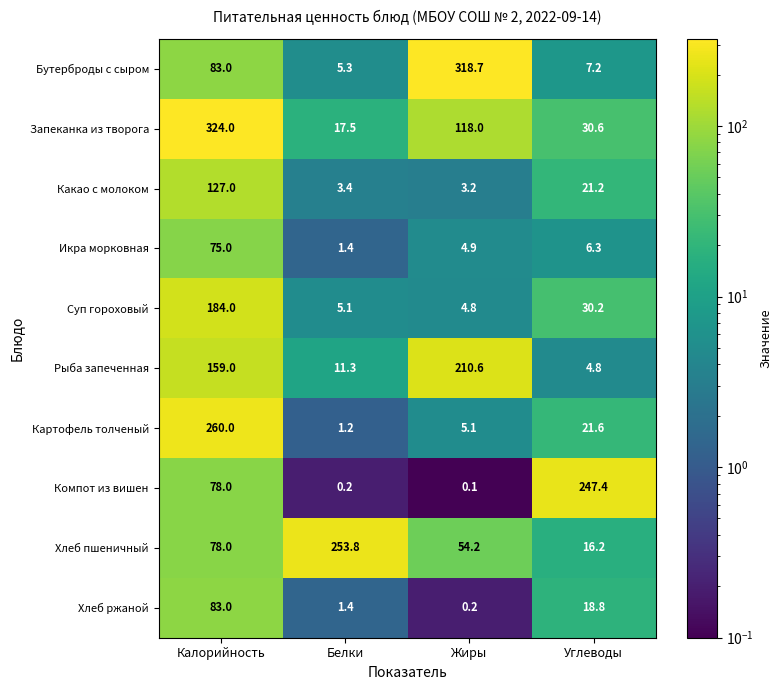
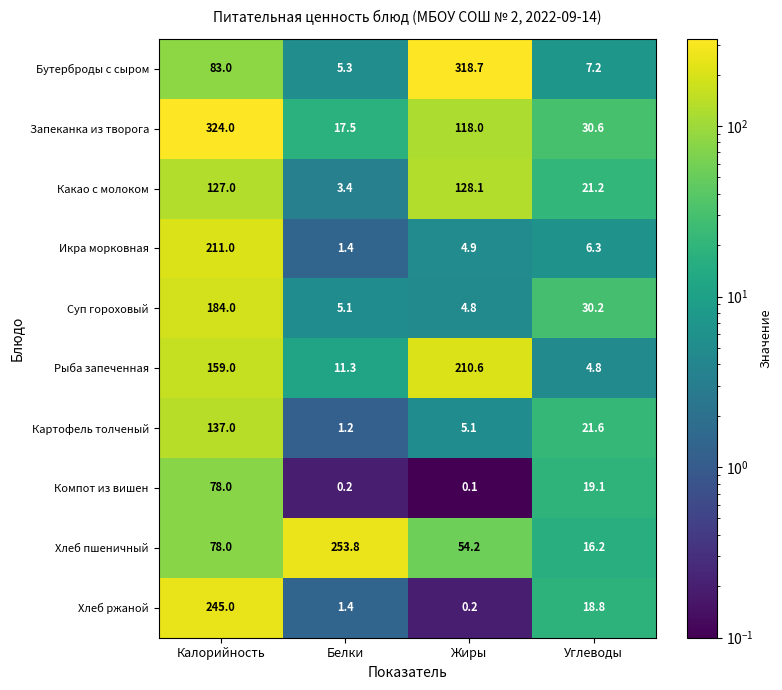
  {
    "Бутерброды с сыром": {
      "Калорийность": 83.0,
      "Белки": 5.3,
      "Жиры": 318.7,
      "Углеводы": 7.2
    },
    "Запеканка из творога": {
      "Калорийность": 324.0,
      "Белки": 17.5,
      "Жиры": 118.0,
      "Углеводы": 30.6
    },
    "Какао с молоком": {
      "Калорийность": 127.0,
      "Белки": 3.4,
-     "Жиры": 3.2,
+     "Жиры": 128.1,
      "Углеводы": 21.2
    },
    "Икра морковная": {
-     "Калорийность": 75.0,
+     "Калорийность": 211.0,
      "Белки": 1.4,
      "Жиры": 4.9,
      "Углеводы": 6.3
    },
    "Суп гороховый": {
      "Калорийность": 184.0,
      "Белки": 5.1,
      "Жиры": 4.8,
      "Углеводы": 30.2
    },
    "Рыба запеченная": {
      "Калорийность": 159.0,
      "Белки": 11.3,
      "Жиры": 210.6,
      "Углеводы": 4.8
    },
    "Картофель толченый": {
-     "Калорийность": 260.0,
+     "Калорийность": 137.0,
      "Белки": 1.2,
      "Жиры": 5.1,
      "Углеводы": 21.6
    },
    "Компот из вишен": {
      "Калорийность": 78.0,
      "Белки": 0.2,
      "Жиры": 0.1,
-     "Углеводы": 247.4
+     "Углеводы": 19.1
    },
    "Хлеб пшеничный": {
      "Калорийность": 78.0,
      "Белки": 253.8,
      "Жиры": 54.2,
      "Углеводы": 16.2
    },
    "Хлеб ржаной": {
-     "Калорийность": 83.0,
+     "Калорийность": 245.0,
      "Белки": 1.4,
      "Жиры": 0.2,
      "Углеводы": 18.8
    }
  }
